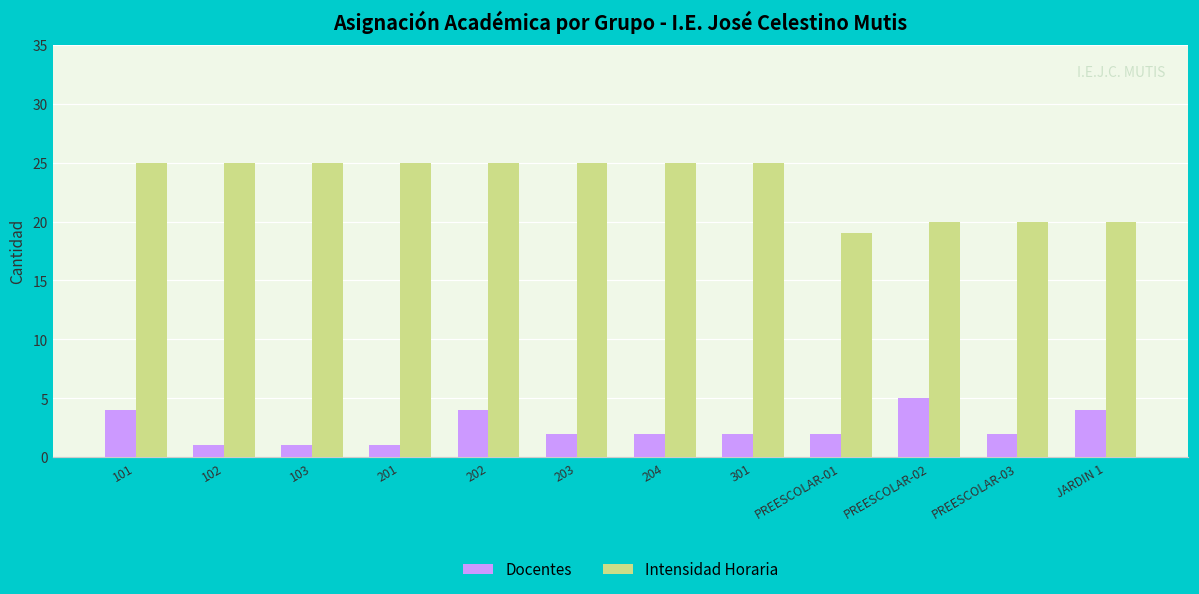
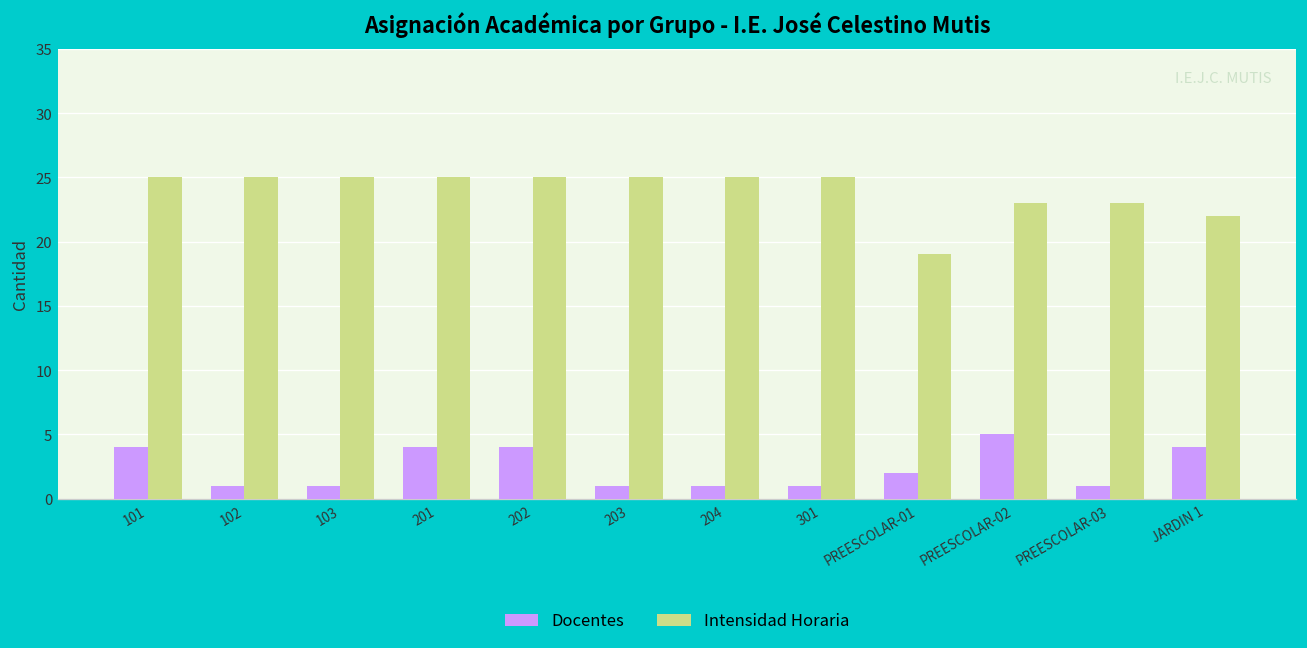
  {
    "Docentes": {
      "101": 4,
      "102": 1,
      "103": 1,
-     "201": 1,
+     "201": 4,
      "202": 4,
-     "203": 2,
-     "204": 2,
-     "301": 2,
+     "203": 1,
+     "204": 1,
+     "301": 1,
      "PREESCOLAR-01": 2,
      "PREESCOLAR-02": 5,
-     "PREESCOLAR-03": 2,
+     "PREESCOLAR-03": 1,
      "JARDIN 1": 4
    },
    "Intensidad Horaria": {
      "101": 25,
      "102": 25,
      "103": 25,
      "201": 25,
      "202": 25,
      "203": 25,
      "204": 25,
      "301": 25,
      "PREESCOLAR-01": 19,
-     "PREESCOLAR-02": 20,
-     "PREESCOLAR-03": 20,
-     "JARDIN 1": 20
+     "PREESCOLAR-02": 23,
+     "PREESCOLAR-03": 23,
+     "JARDIN 1": 22
    }
  }
